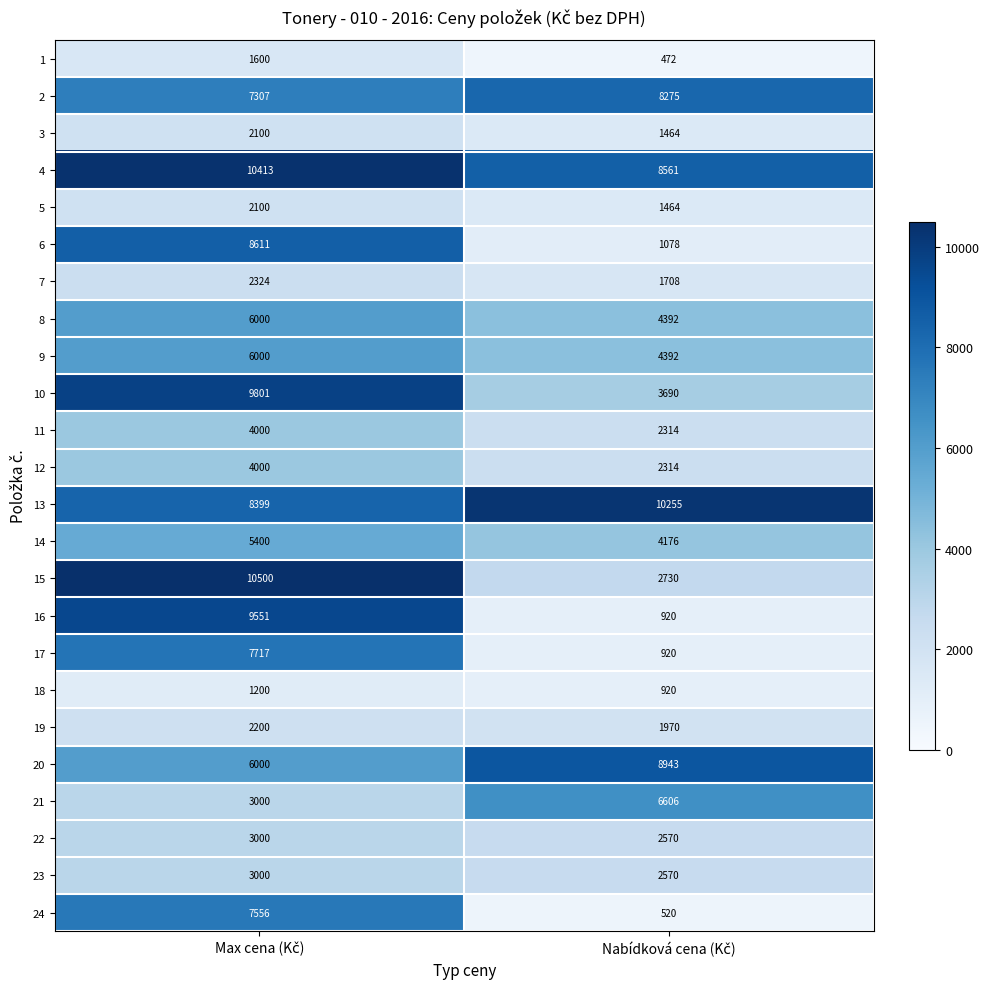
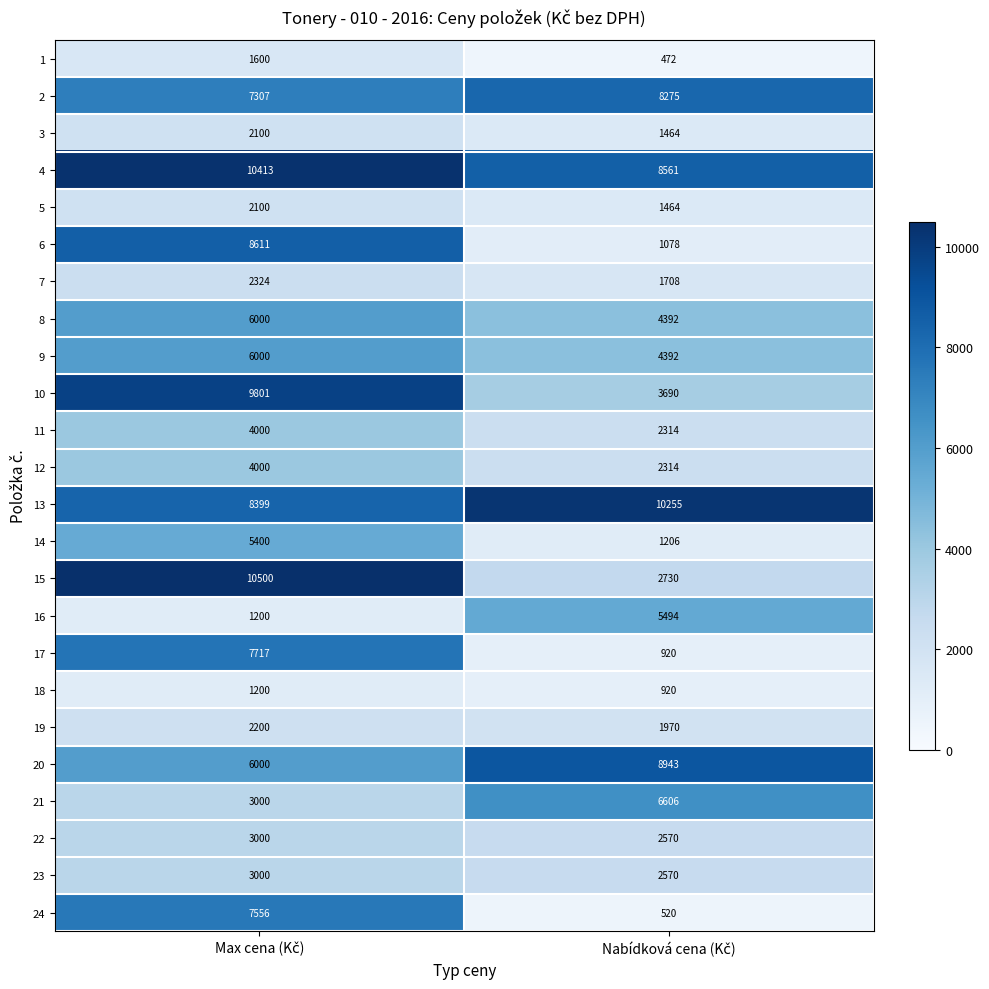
  {
    "1": {
      "Max cena (Kč)": 1600,
      "Nabídková cena (Kč)": 472
    },
    "2": {
      "Max cena (Kč)": 7307,
      "Nabídková cena (Kč)": 8275
    },
    "3": {
      "Max cena (Kč)": 2100,
      "Nabídková cena (Kč)": 1464
    },
    "4": {
      "Max cena (Kč)": 10413,
      "Nabídková cena (Kč)": 8561
    },
    "5": {
      "Max cena (Kč)": 2100,
      "Nabídková cena (Kč)": 1464
    },
    "6": {
      "Max cena (Kč)": 8611,
      "Nabídková cena (Kč)": 1078
    },
    "7": {
      "Max cena (Kč)": 2324,
      "Nabídková cena (Kč)": 1708
    },
    "8": {
      "Max cena (Kč)": 6000,
      "Nabídková cena (Kč)": 4392
    },
    "9": {
      "Max cena (Kč)": 6000,
      "Nabídková cena (Kč)": 4392
    },
    "10": {
      "Max cena (Kč)": 9801,
      "Nabídková cena (Kč)": 3690
    },
    "11": {
      "Max cena (Kč)": 4000,
      "Nabídková cena (Kč)": 2314
    },
    "12": {
      "Max cena (Kč)": 4000,
      "Nabídková cena (Kč)": 2314
    },
    "13": {
      "Max cena (Kč)": 8399,
      "Nabídková cena (Kč)": 10255
    },
    "14": {
      "Max cena (Kč)": 5400,
-     "Nabídková cena (Kč)": 4176
+     "Nabídková cena (Kč)": 1206
    },
    "15": {
      "Max cena (Kč)": 10500,
      "Nabídková cena (Kč)": 2730
    },
    "16": {
-     "Max cena (Kč)": 9551,
-     "Nabídková cena (Kč)": 920
+     "Max cena (Kč)": 1200,
+     "Nabídková cena (Kč)": 5494
    },
    "17": {
      "Max cena (Kč)": 7717,
      "Nabídková cena (Kč)": 920
    },
    "18": {
      "Max cena (Kč)": 1200,
      "Nabídková cena (Kč)": 920
    },
    "19": {
      "Max cena (Kč)": 2200,
      "Nabídková cena (Kč)": 1970
    },
    "20": {
      "Max cena (Kč)": 6000,
      "Nabídková cena (Kč)": 8943
    },
    "21": {
      "Max cena (Kč)": 3000,
      "Nabídková cena (Kč)": 6606
    },
    "22": {
      "Max cena (Kč)": 3000,
      "Nabídková cena (Kč)": 2570
    },
    "23": {
      "Max cena (Kč)": 3000,
      "Nabídková cena (Kč)": 2570
    },
    "24": {
      "Max cena (Kč)": 7556,
      "Nabídková cena (Kč)": 520
    }
  }
